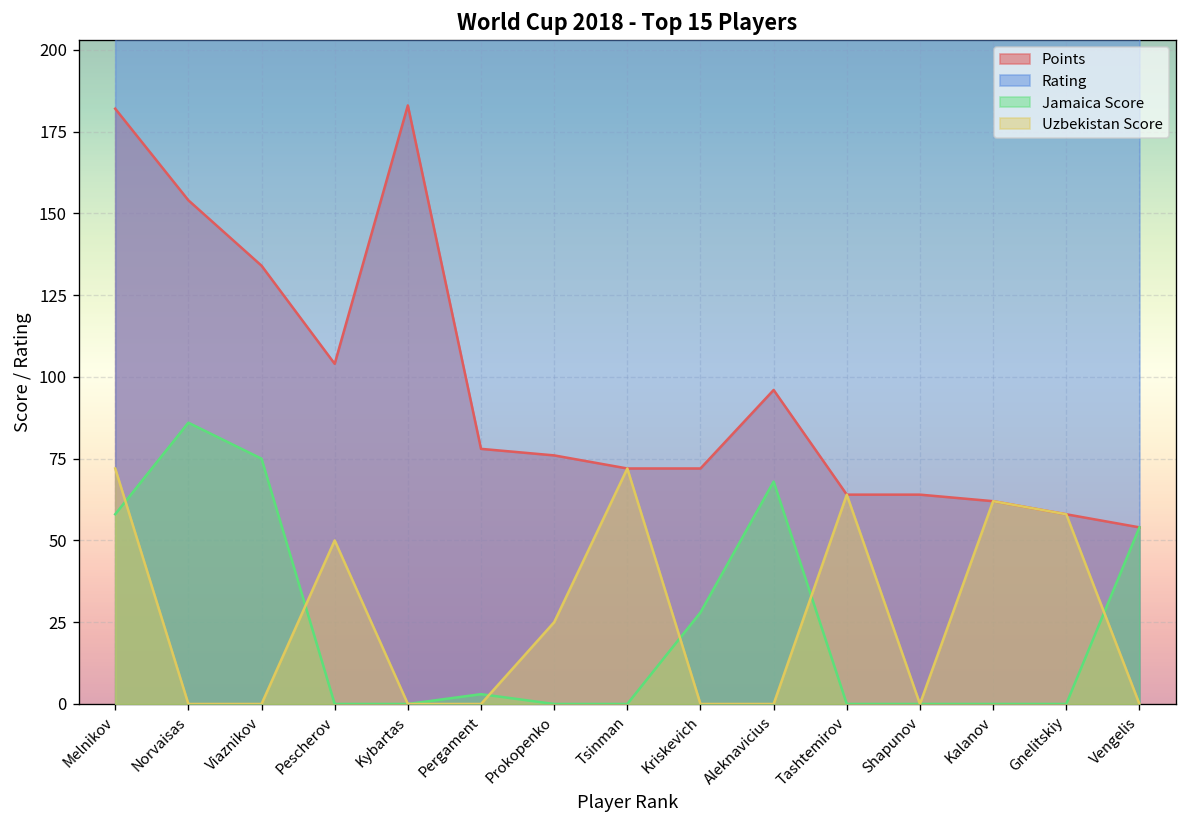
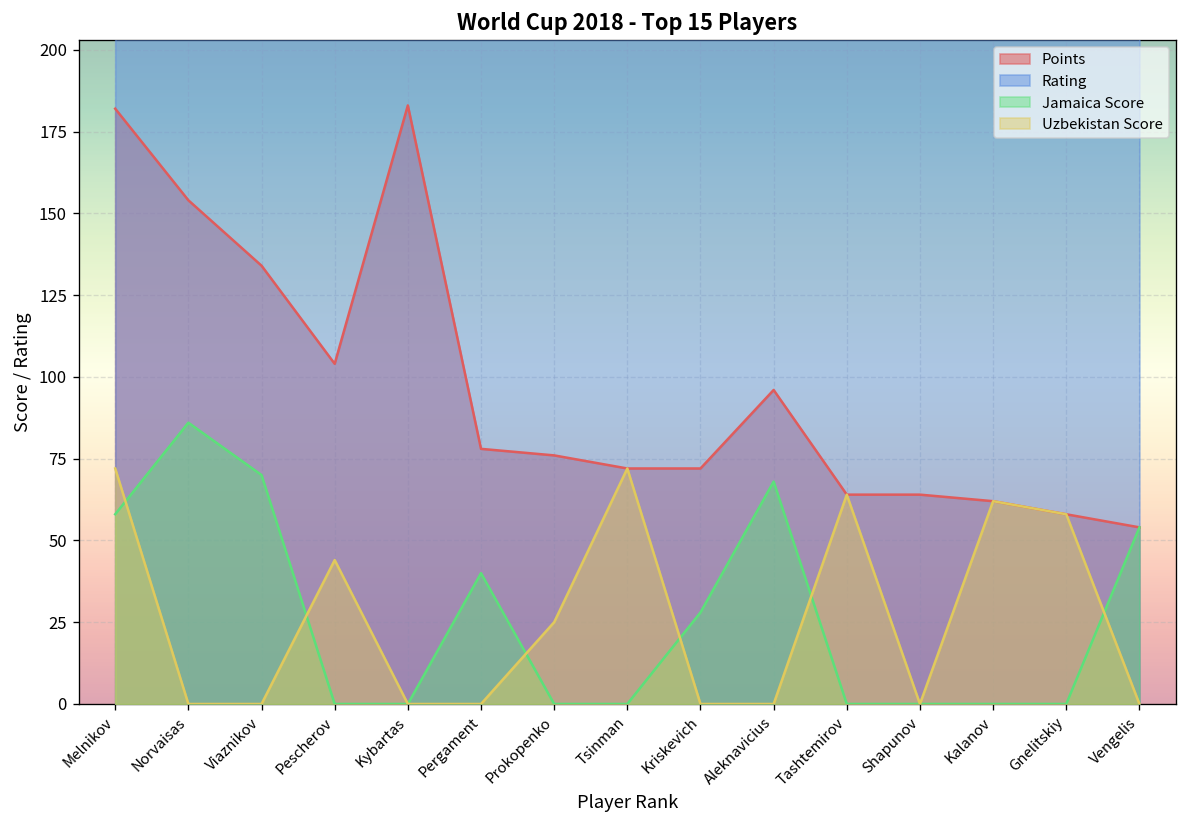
  {
    "Points": {
      "Melnikov": 182,
      "Norvaisas": 154,
      "Viaznikov": 134,
      "Pescherov": 104,
      "Kybartas": 183,
      "Pergament": 78,
      "Prokopenko": 76,
      "Kriskevich": 72,
      "Aleknavicius": 96,
      "Shapunov": 64
    },
    "Jamaica Score": {
      "Melnikov": 58,
      "Norvaisas": 86,
-     "Viaznikov": 75,
+     "Viaznikov": 70,
      "Pescherov": 0,
-     "Pergament": 3,
+     "Pergament": 40,
      "Prokopenko": 0,
      "Tsinman": 0,
      "Kriskevich": 28,
      "Aleknavicius": 68,
      "Tashtemirov": 0,
      "Kalanov": 0,
      "Gnelitskiy": 0
    },
    "Uzbekistan Score": {
      "Melnikov": 72,
      "Norvaisas": 0,
      "Viaznikov": 0,
-     "Pescherov": 50,
+     "Pescherov": 44,
      "Pergament": 0,
      "Prokopenko": 25,
      "Kriskevich": 0,
      "Aleknavicius": 0,
      "Vengelis": 0
    }
  }
